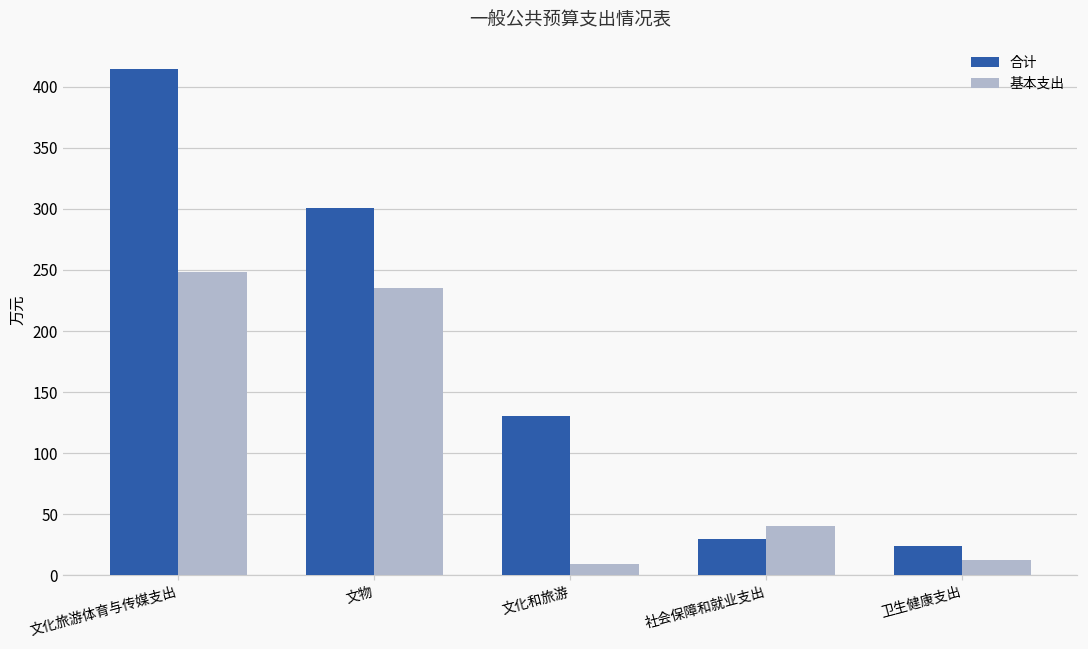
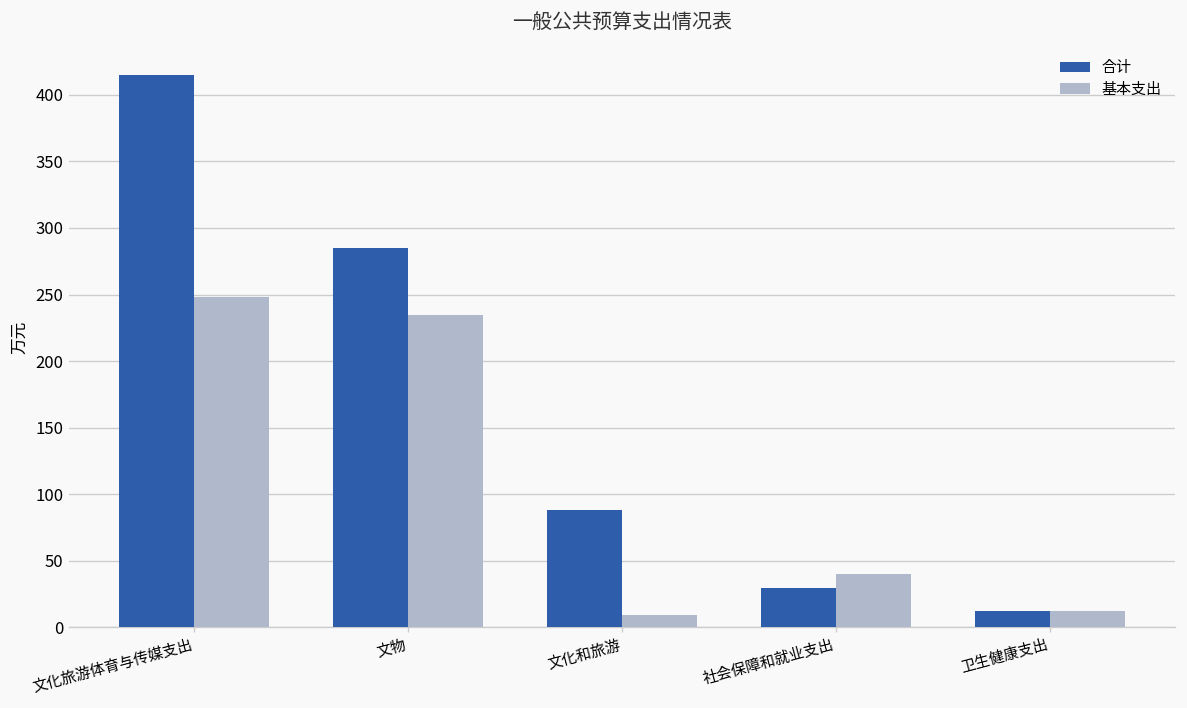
  {
    "合计": {
      "文化旅游体育与传媒支出": 415,
-     "文物": 301,
-     "文化和旅游": 130,
+     "文物": 285,
+     "文化和旅游": 88,
      "社会保障和就业支出": 29,
-     "卫生健康支出": 24
+     "卫生健康支出": 12
    },
    "基本支出": {
      "文化旅游体育与传媒支出": 249,
      "文物": 235,
      "文化和旅游": 10,
      "社会保障和就业支出": 40,
      "卫生健康支出": 12
    }
  }
